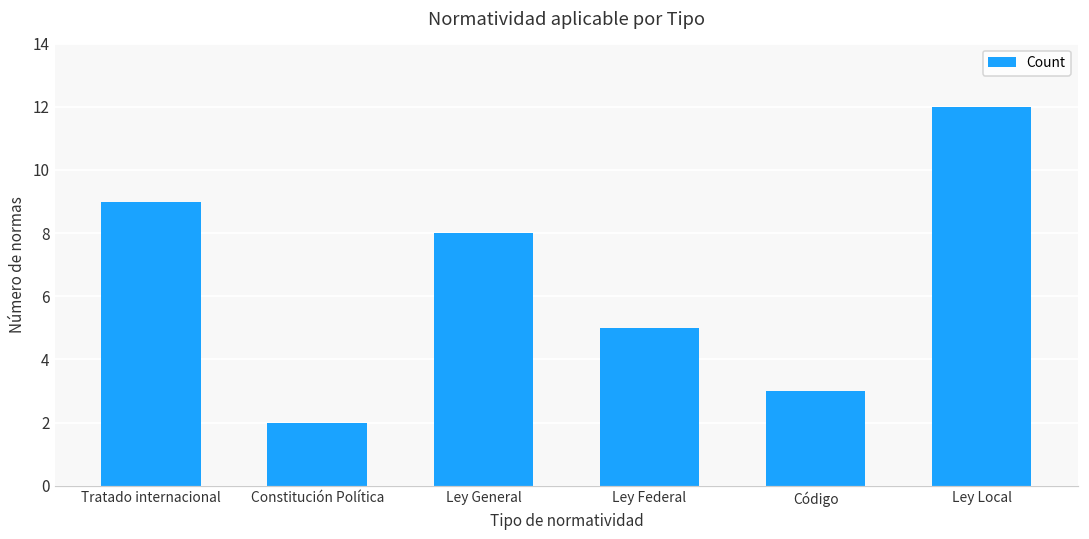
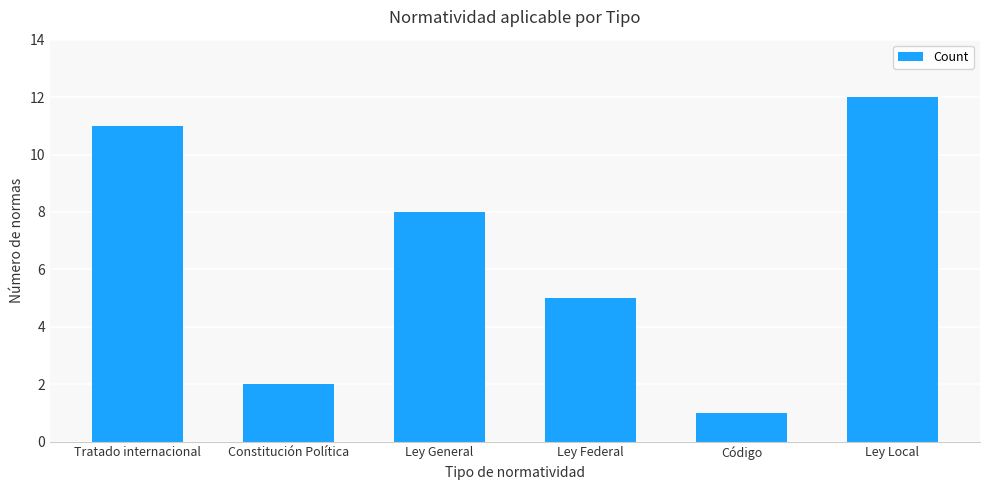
  {
-   "Tratado internacional": 9,
+   "Tratado internacional": 11,
    "Constitución Política": 2,
    "Ley General": 8,
    "Ley Federal": 5,
-   "Código": 3,
+   "Código": 1,
    "Ley Local": 12
  }
